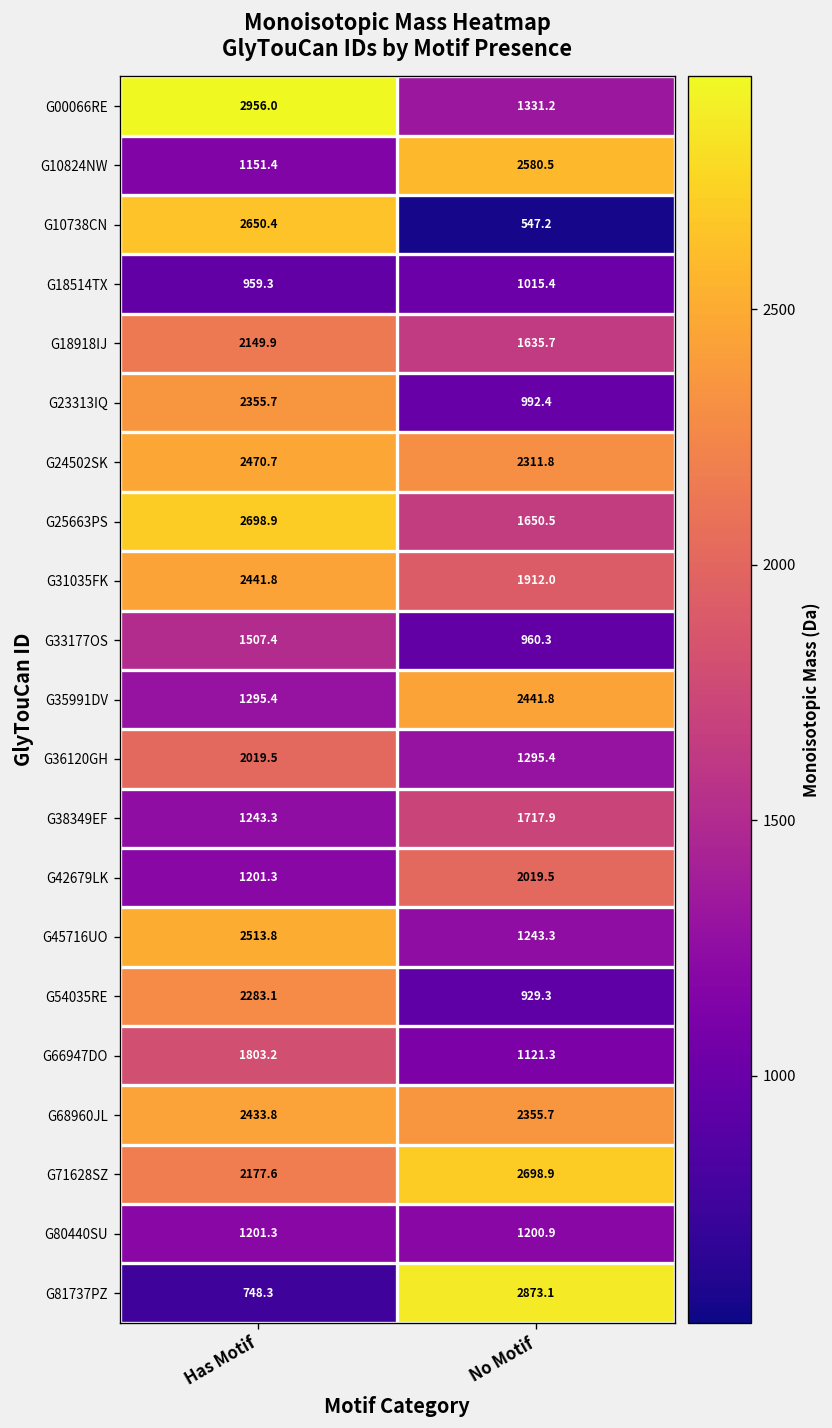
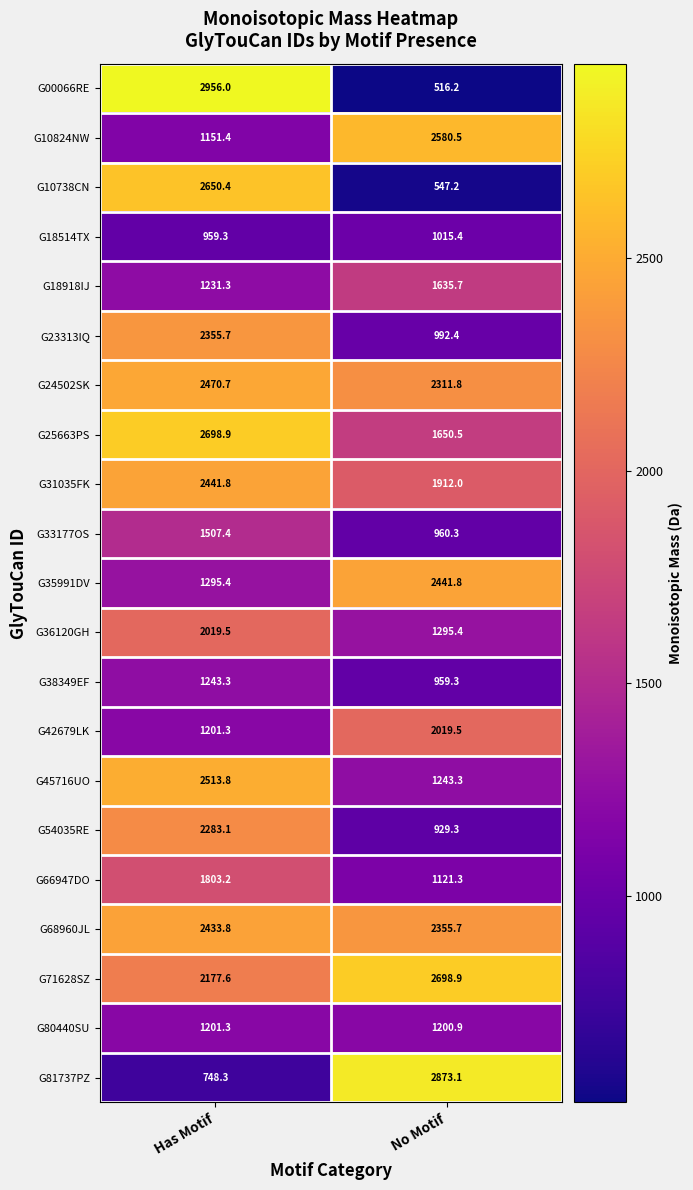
  {
    "G00066RE": {
      "Has Motif": 2956.0,
-     "No Motif": 1331.2
+     "No Motif": 516.2
    },
    "G10824NW": {
      "Has Motif": 1151.4,
      "No Motif": 2580.5
    },
    "G10738CN": {
      "Has Motif": 2650.4,
      "No Motif": 547.2
    },
    "G18514TX": {
      "Has Motif": 959.3,
      "No Motif": 1015.4
    },
    "G18918IJ": {
-     "Has Motif": 2149.9,
+     "Has Motif": 1231.3,
      "No Motif": 1635.7
    },
    "G23313IQ": {
      "Has Motif": 2355.7,
      "No Motif": 992.4
    },
    "G24502SK": {
      "Has Motif": 2470.7,
      "No Motif": 2311.8
    },
    "G25663PS": {
      "Has Motif": 2698.9,
      "No Motif": 1650.5
    },
    "G31035FK": {
      "Has Motif": 2441.8,
      "No Motif": 1912.0
    },
    "G33177OS": {
      "Has Motif": 1507.4,
      "No Motif": 960.3
    },
    "G35991DV": {
      "Has Motif": 1295.4,
      "No Motif": 2441.8
    },
    "G36120GH": {
      "Has Motif": 2019.5,
      "No Motif": 1295.4
    },
    "G38349EF": {
      "Has Motif": 1243.3,
-     "No Motif": 1717.9
+     "No Motif": 959.3
    },
    "G42679LK": {
      "Has Motif": 1201.3,
      "No Motif": 2019.5
    },
    "G45716UO": {
      "Has Motif": 2513.8,
      "No Motif": 1243.3
    },
    "G54035RE": {
      "Has Motif": 2283.1,
      "No Motif": 929.3
    },
    "G66947DO": {
      "Has Motif": 1803.2,
      "No Motif": 1121.3
    },
    "G68960JL": {
      "Has Motif": 2433.8,
      "No Motif": 2355.7
    },
    "G71628SZ": {
      "Has Motif": 2177.6,
      "No Motif": 2698.9
    },
    "G80440SU": {
      "Has Motif": 1201.3,
      "No Motif": 1200.9
    },
    "G81737PZ": {
      "Has Motif": 748.3,
      "No Motif": 2873.1
    }
  }
